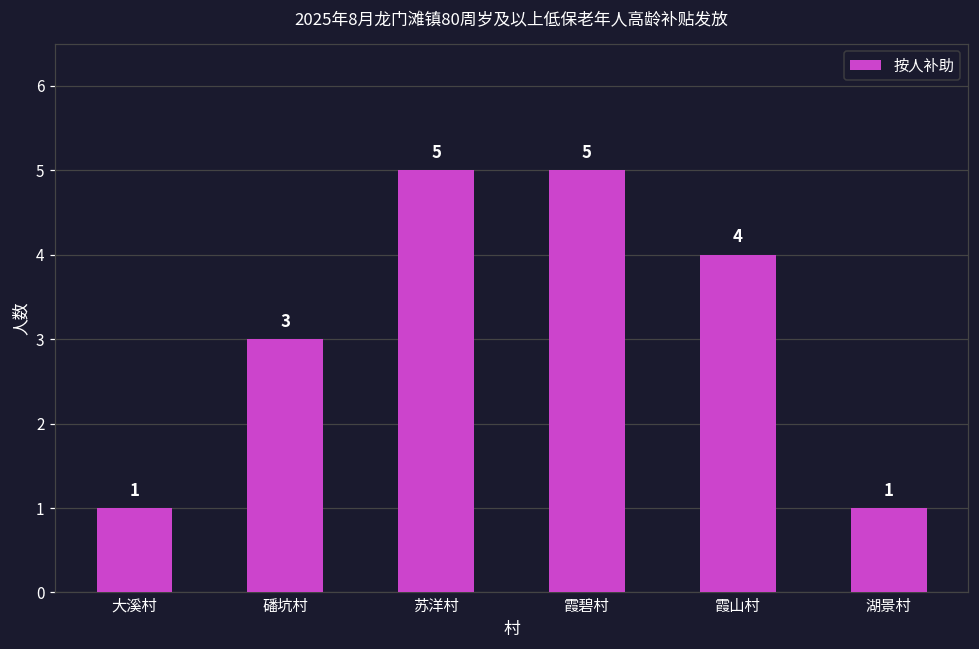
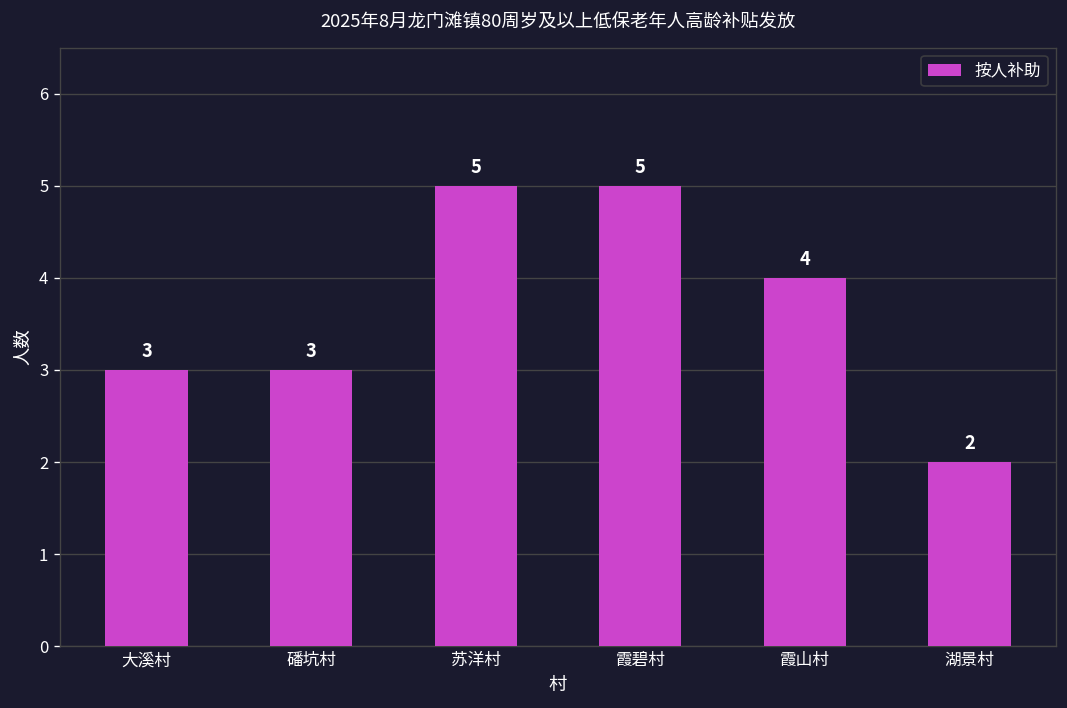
  {
-   "大溪村": 1,
+   "大溪村": 3,
    "磻坑村": 3,
    "苏洋村": 5,
    "霞碧村": 5,
    "霞山村": 4,
-   "湖景村": 1
+   "湖景村": 2
  }
